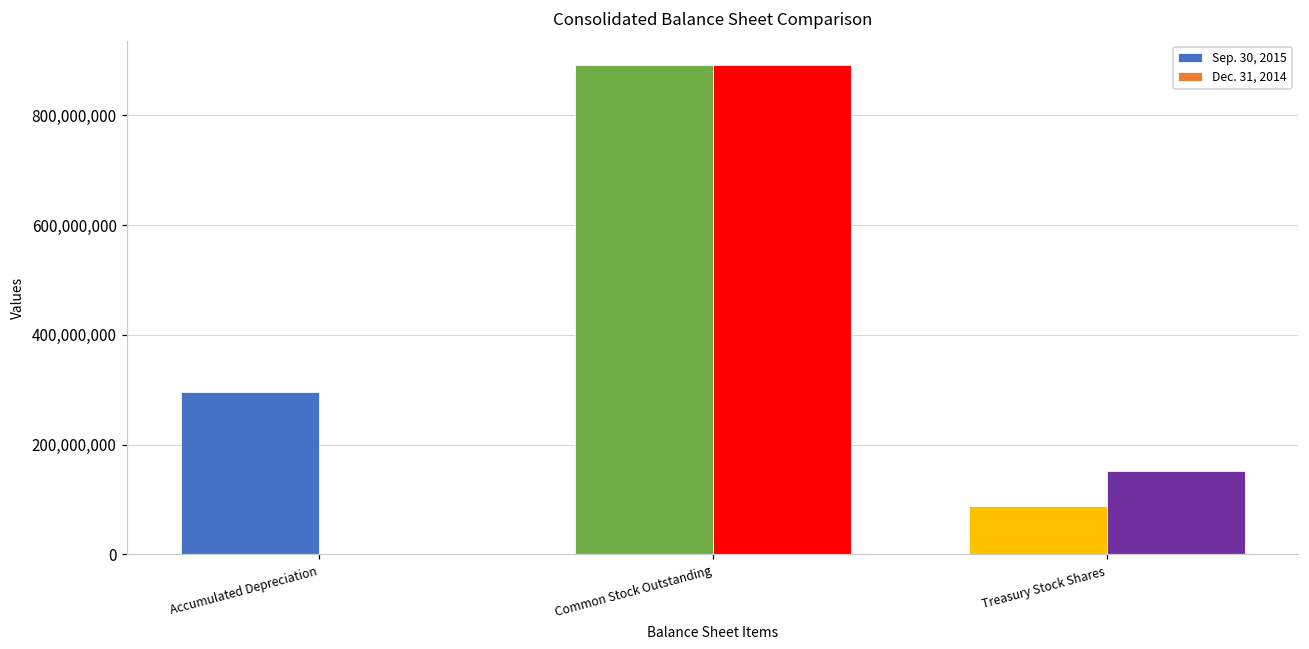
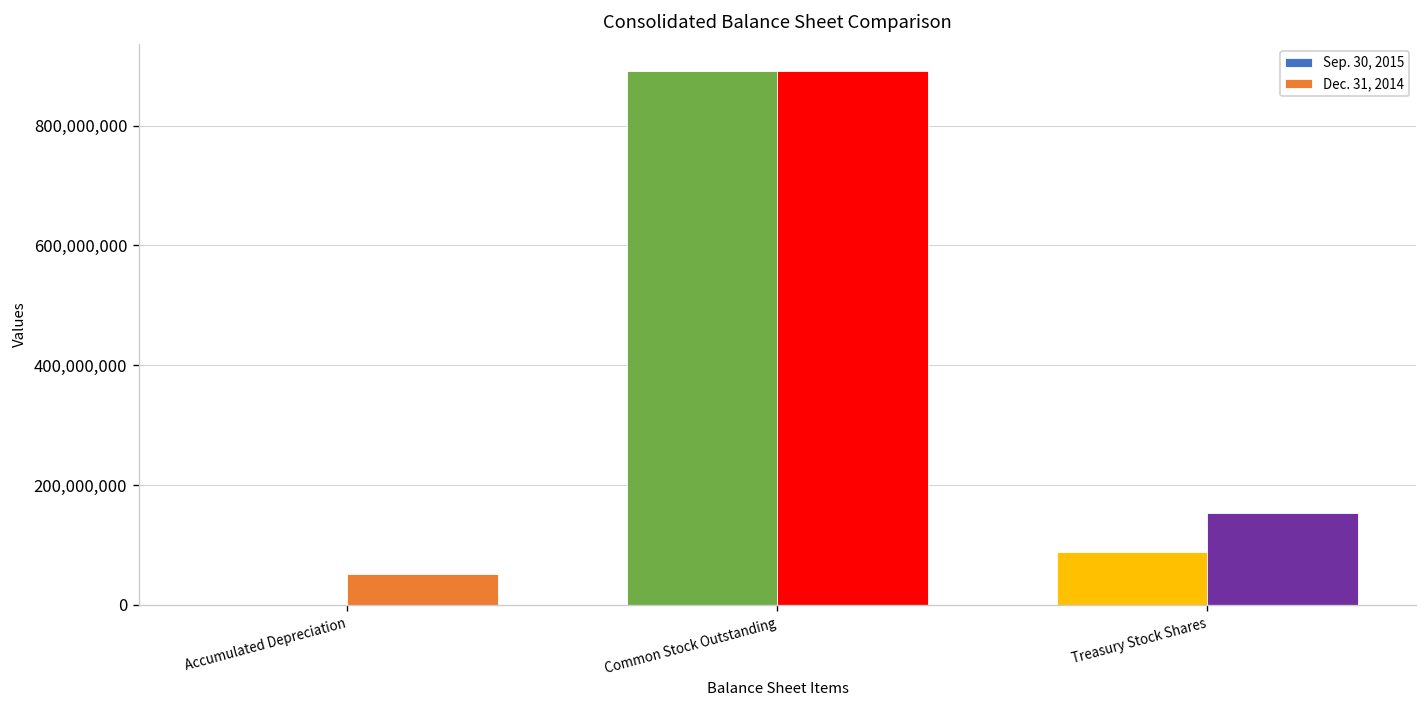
  {
    "Sep. 30, 2015": {
-     "Accumulated Depreciation": "300,000,000",
+     "Accumulated Depreciation": "0",
      "Common Stock Outstanding": "890,000,000",
      "Treasury Stock Shares": "90,000,000"
    },
    "Dec. 31, 2014": {
-     "Accumulated Depreciation": "0",
+     "Accumulated Depreciation": "50,000,000",
      "Common Stock Outstanding": "890,000,000",
      "Treasury Stock Shares": "150,000,000"
    }
  }
